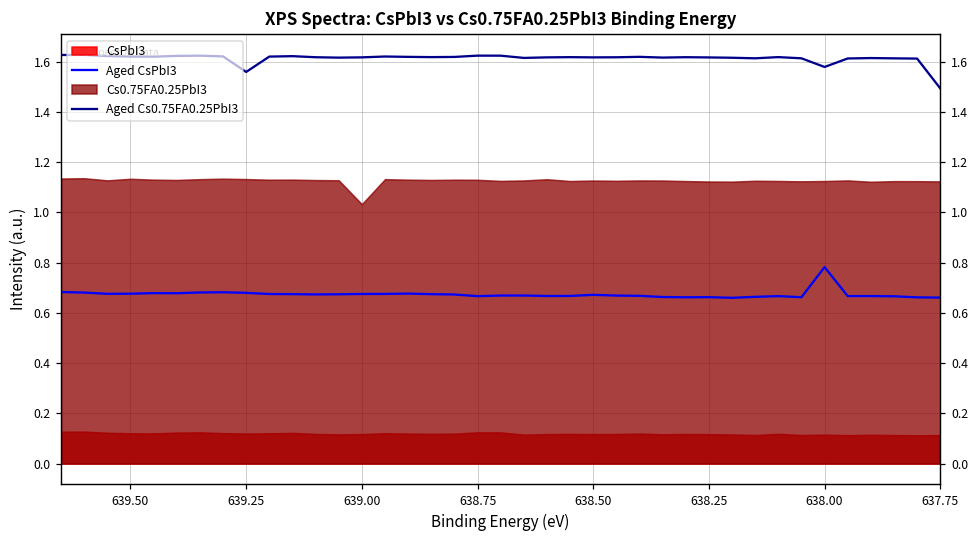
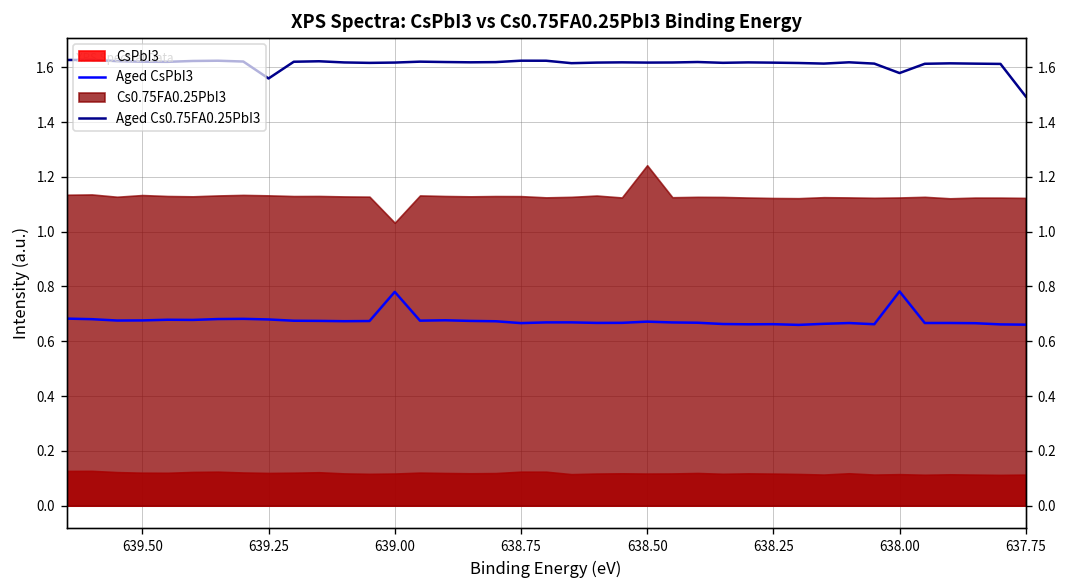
  {
    "Aged CsPbI3": {
      "639.50": 0.68,
      "639.25": 0.68,
-     "639.00": 0.68,
+     "639.00": 0.78,
      "638.75": 0.67,
      "638.50": 0.67,
      "638.25": 0.66,
      "638.00": 0.78,
      "637.75": 0.66
    },
    "CsPbI3": {
      "639.50": 0.12,
      "639.25": 0.12,
      "639.00": 0.12,
      "638.75": 0.12,
      "638.50": 0.12,
      "638.25": 0.12,
      "638.00": 0.12,
      "637.75": 0.11
    },
    "Cs0.75FA0.25PbI3": {
      "639.50": 1.13,
      "639.25": 1.13,
      "639.00": 1.03,
      "638.75": 1.13,
-     "638.50": 1.13,
+     "638.50": 1.24,
      "638.25": 1.12,
      "638.00": 1.12,
      "637.75": 1.12
    },
    "Aged Cs0.75FA0.25PbI3": {
      "639.25": 1.56,
      "639.00": 1.62,
      "638.75": 1.62,
      "638.50": 1.62,
      "638.25": 1.62,
      "638.00": 1.58,
      "637.75": 1.49
    }
  }
